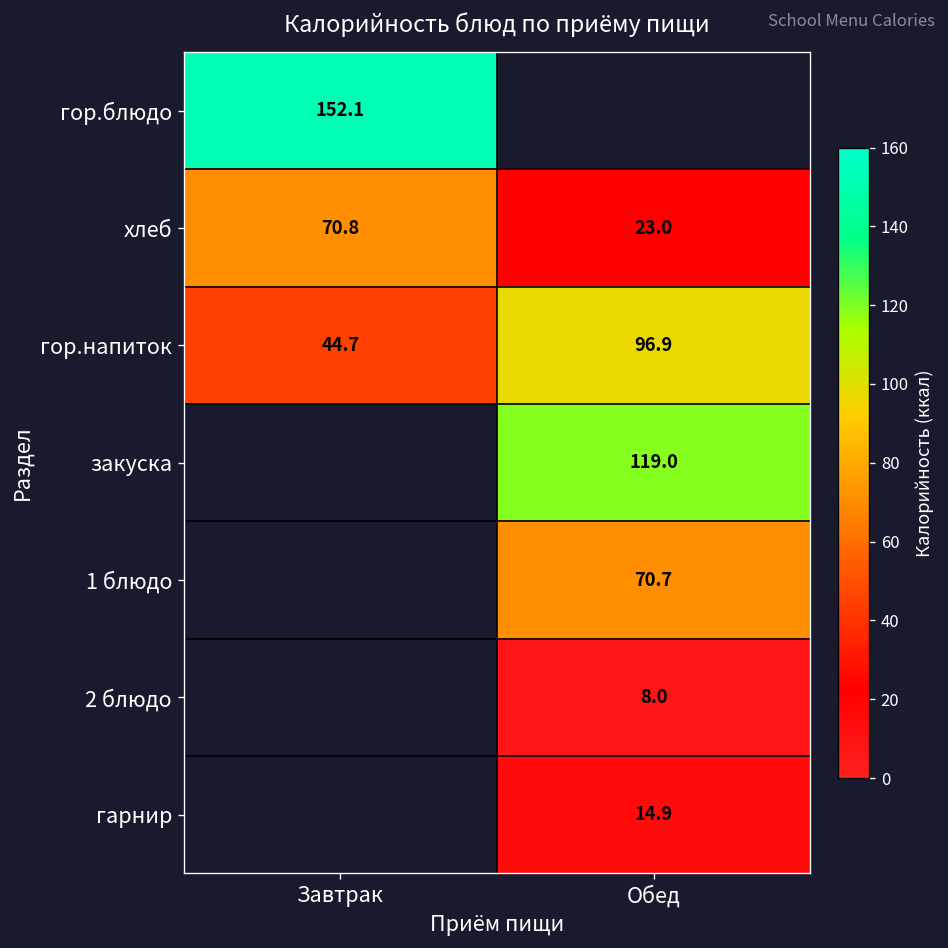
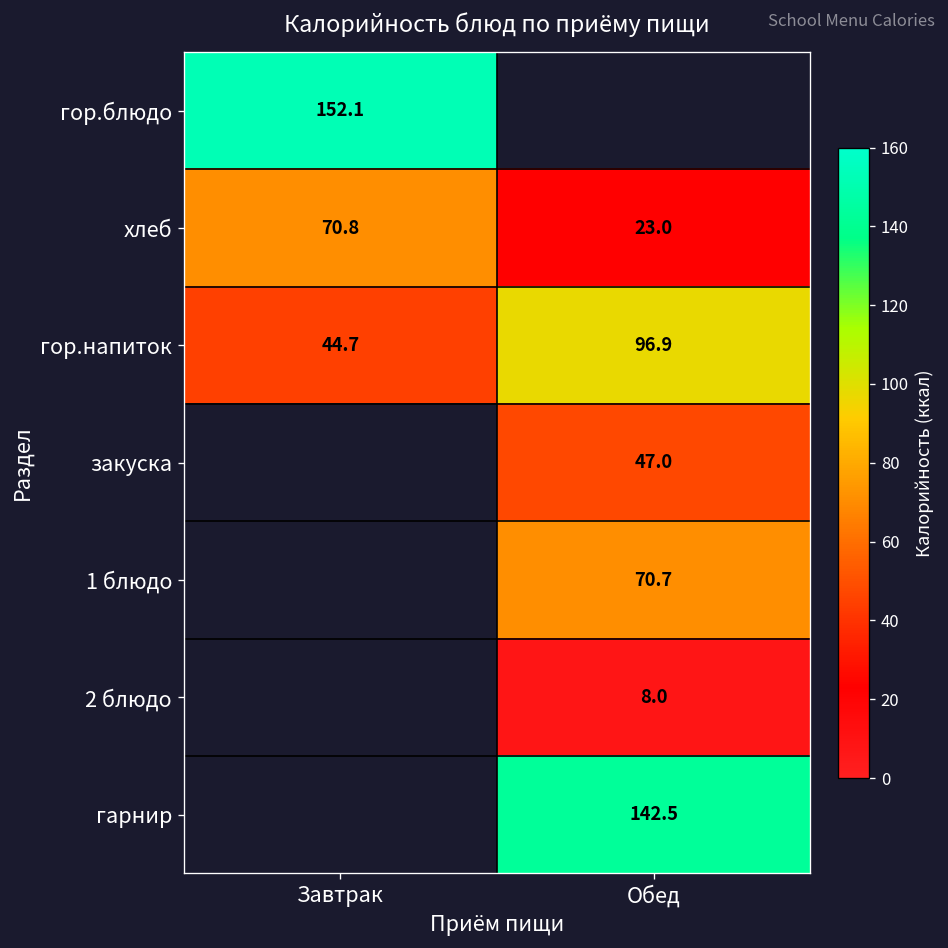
  {
    "гор.блюдо": {
      "Завтрак": 152.1
    },
    "хлеб": {
      "Завтрак": 70.8,
      "Обед": 23.0
    },
    "гор.напиток": {
      "Завтрак": 44.7,
      "Обед": 96.9
    },
    "закуска": {
-     "Обед": 119.0
+     "Обед": 47.0
    },
    "1 блюдо": {
      "Обед": 70.7
    },
    "2 блюдо": {
      "Обед": 8.0
    },
    "гарнир": {
-     "Обед": 14.9
+     "Обед": 142.5
    }
  }
